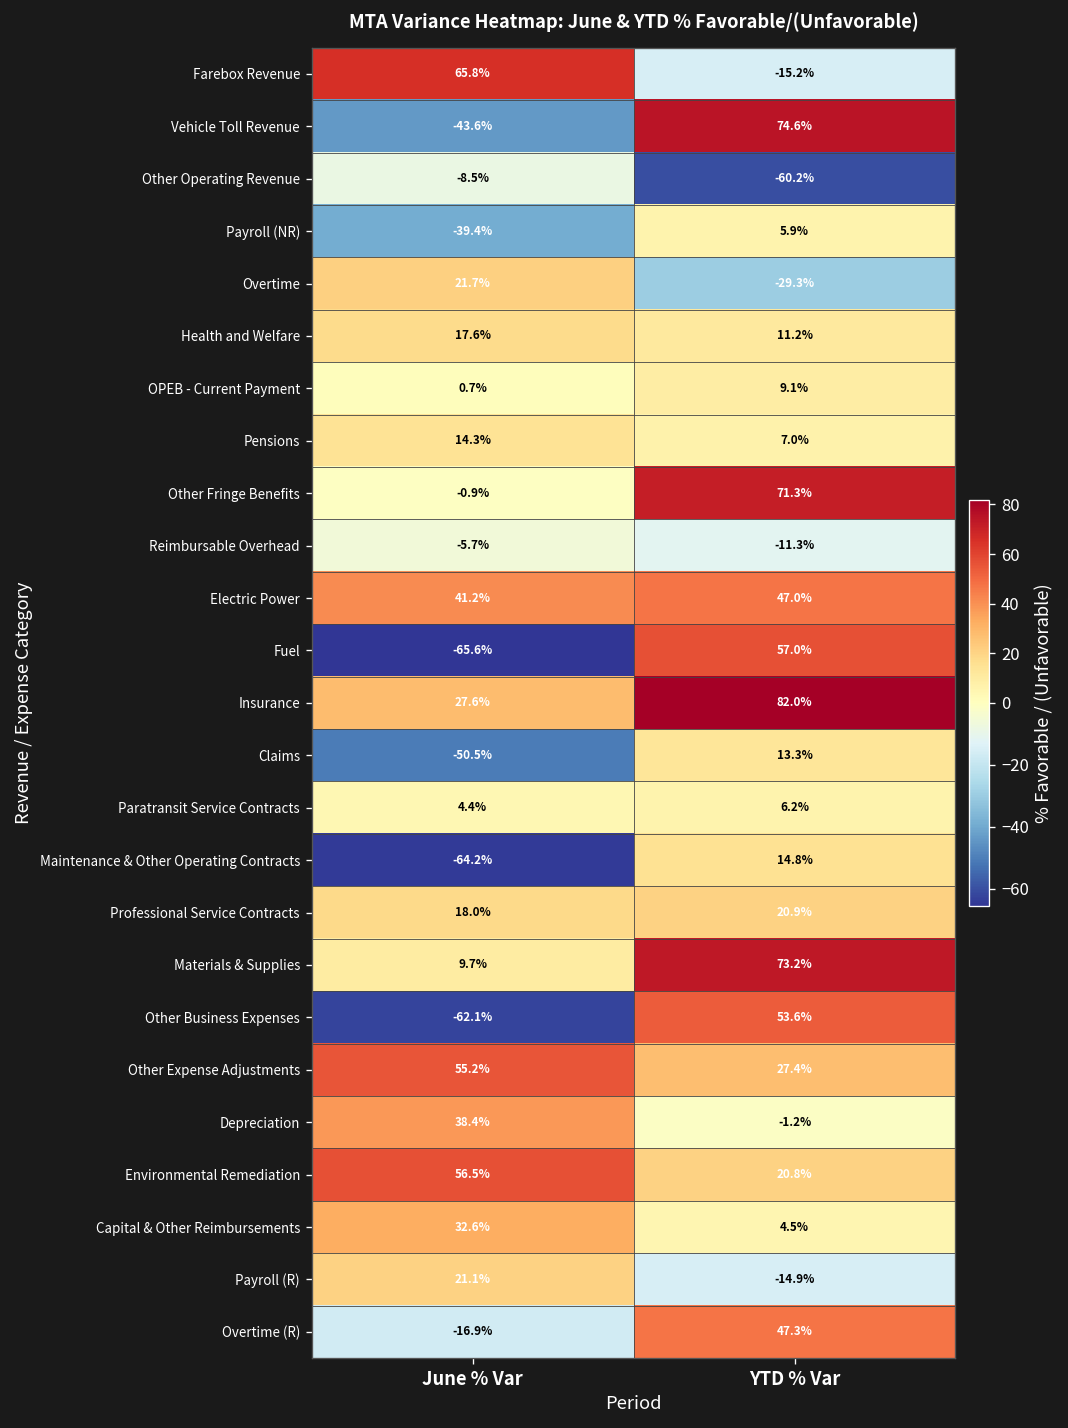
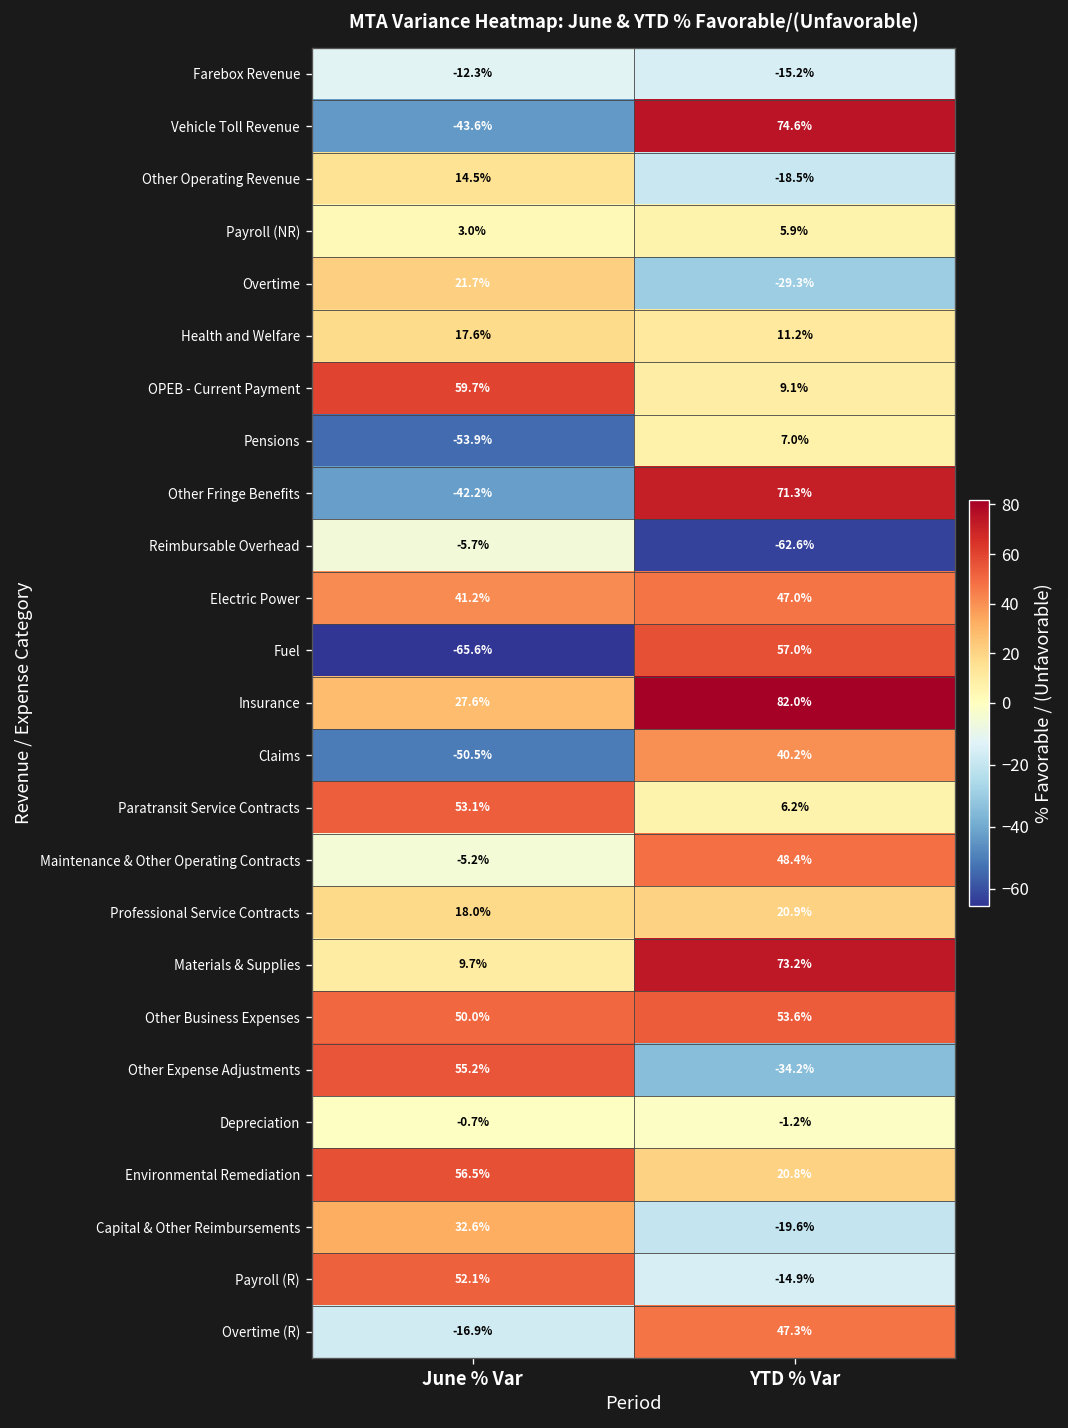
  {
    "Farebox Revenue": {
-     "June % Var": "65.8%",
+     "June % Var": "-12.3%",
      "YTD % Var": "-15.2%"
    },
    "Vehicle Toll Revenue": {
      "June % Var": "-43.6%",
      "YTD % Var": "74.6%"
    },
    "Other Operating Revenue": {
-     "June % Var": "-8.5%",
-     "YTD % Var": "-60.2%"
+     "June % Var": "14.5%",
+     "YTD % Var": "-18.5%"
    },
    "Payroll (NR)": {
-     "June % Var": "-39.4%",
+     "June % Var": "3.0%",
      "YTD % Var": "5.9%"
    },
    "Overtime": {
      "June % Var": "21.7%",
      "YTD % Var": "-29.3%"
    },
    "Health and Welfare": {
      "June % Var": "17.6%",
      "YTD % Var": "11.2%"
    },
    "OPEB - Current Payment": {
-     "June % Var": "0.7%",
+     "June % Var": "59.7%",
      "YTD % Var": "9.1%"
    },
    "Pensions": {
-     "June % Var": "14.3%",
+     "June % Var": "-53.9%",
      "YTD % Var": "7.0%"
    },
    "Other Fringe Benefits": {
-     "June % Var": "-0.9%",
+     "June % Var": "-42.2%",
      "YTD % Var": "71.3%"
    },
    "Reimbursable Overhead": {
      "June % Var": "-5.7%",
-     "YTD % Var": "-11.3%"
+     "YTD % Var": "-62.6%"
    },
    "Electric Power": {
      "June % Var": "41.2%",
      "YTD % Var": "47.0%"
    },
    "Fuel": {
      "June % Var": "-65.6%",
      "YTD % Var": "57.0%"
    },
    "Insurance": {
      "June % Var": "27.6%",
      "YTD % Var": "82.0%"
    },
    "Claims": {
      "June % Var": "-50.5%",
-     "YTD % Var": "13.3%"
+     "YTD % Var": "40.2%"
    },
    "Paratransit Service Contracts": {
-     "June % Var": "4.4%",
+     "June % Var": "53.1%",
      "YTD % Var": "6.2%"
    },
    "Maintenance & Other Operating Contracts": {
-     "June % Var": "-64.2%",
-     "YTD % Var": "14.8%"
+     "June % Var": "-5.2%",
+     "YTD % Var": "48.4%"
    },
    "Professional Service Contracts": {
      "June % Var": "18.0%",
      "YTD % Var": "20.9%"
    },
    "Materials & Supplies": {
      "June % Var": "9.7%",
      "YTD % Var": "73.2%"
    },
    "Other Business Expenses": {
-     "June % Var": "-62.1%",
+     "June % Var": "50.0%",
      "YTD % Var": "53.6%"
    },
    "Other Expense Adjustments": {
      "June % Var": "55.2%",
-     "YTD % Var": "27.4%"
+     "YTD % Var": "-34.2%"
    },
    "Depreciation": {
-     "June % Var": "38.4%",
+     "June % Var": "-0.7%",
      "YTD % Var": "-1.2%"
    },
    "Environmental Remediation": {
      "June % Var": "56.5%",
      "YTD % Var": "20.8%"
    },
    "Capital & Other Reimbursements": {
      "June % Var": "32.6%",
-     "YTD % Var": "4.5%"
+     "YTD % Var": "-19.6%"
    },
    "Payroll (R)": {
-     "June % Var": "21.1%",
+     "June % Var": "52.1%",
      "YTD % Var": "-14.9%"
    },
    "Overtime (R)": {
      "June % Var": "-16.9%",
      "YTD % Var": "47.3%"
    }
  }
